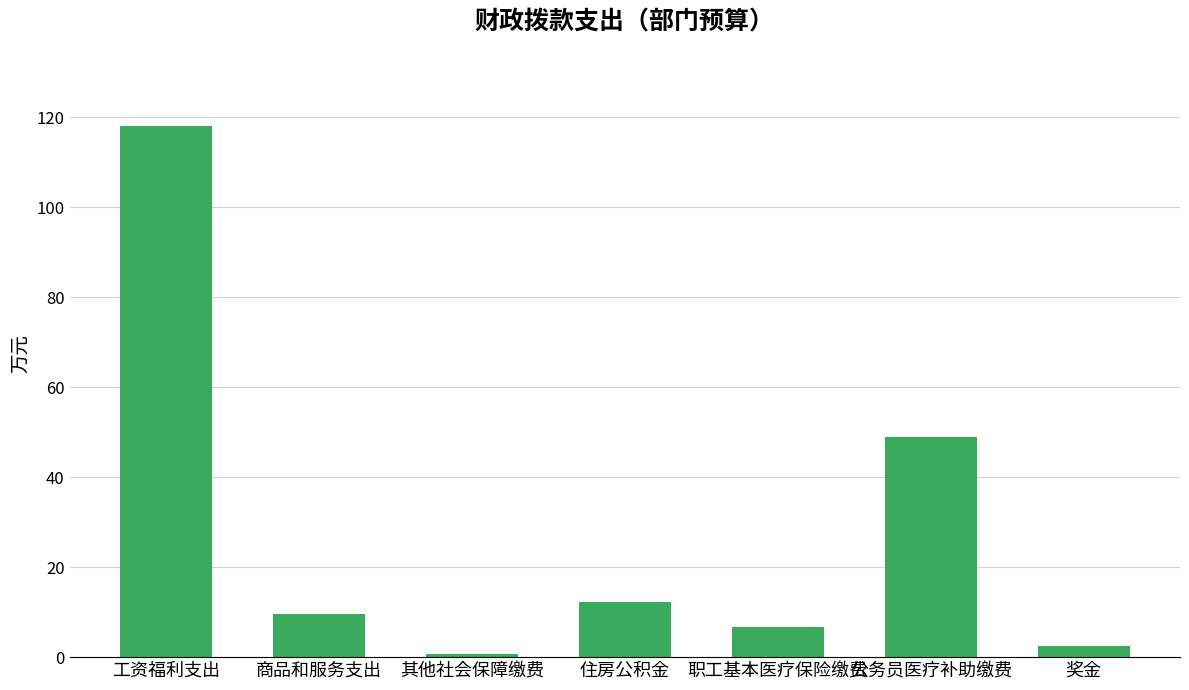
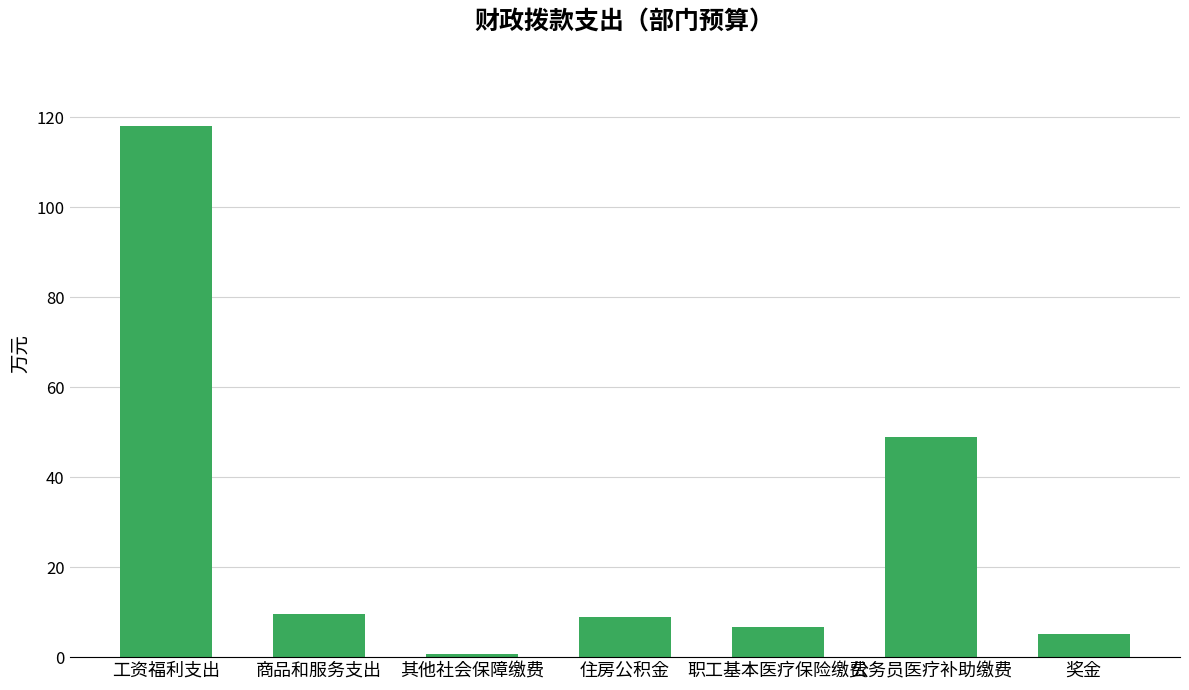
  {
    "工资福利支出": 118,
    "商品和服务支出": 10,
    "其他社会保障缴费": 1,
-   "住房公积金": 12,
+   "住房公积金": 9,
    "职工基本医疗保险缴费": 7,
    "公务员医疗补助缴费": 49,
-   "奖金": 3
+   "奖金": 5
  }
